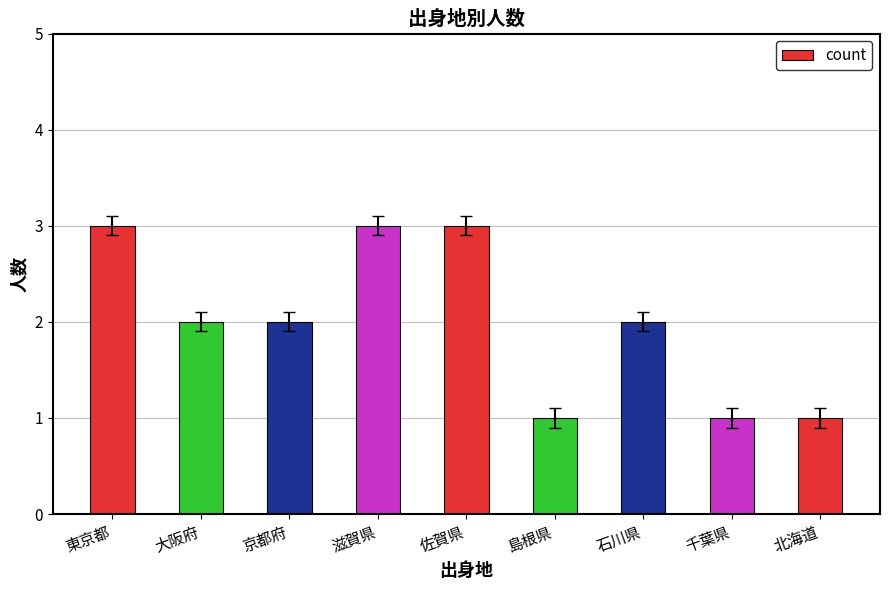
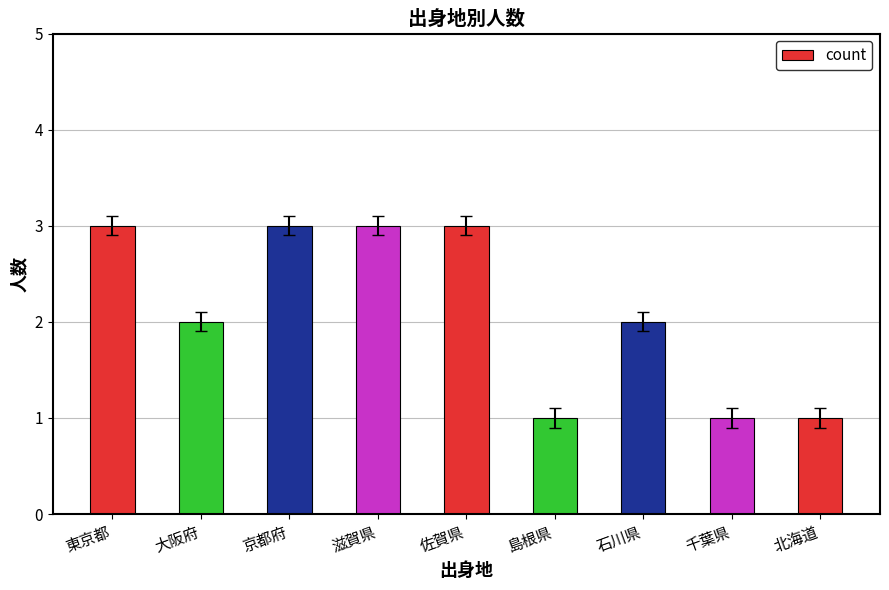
  {
    "count": {
      "東京都": 3,
      "大阪府": 2,
-     "京都府": 2,
+     "京都府": 3,
      "滋賀県": 3,
      "佐賀県": 3,
      "島根県": 1,
      "石川県": 2,
      "千葉県": 1,
      "北海道": 1
    }
  }
